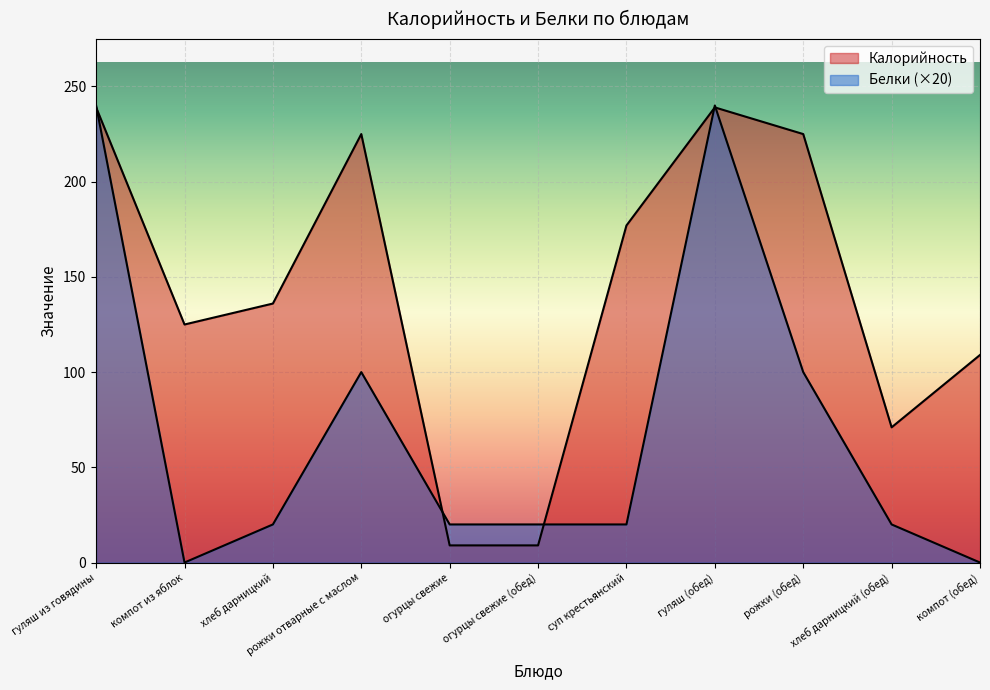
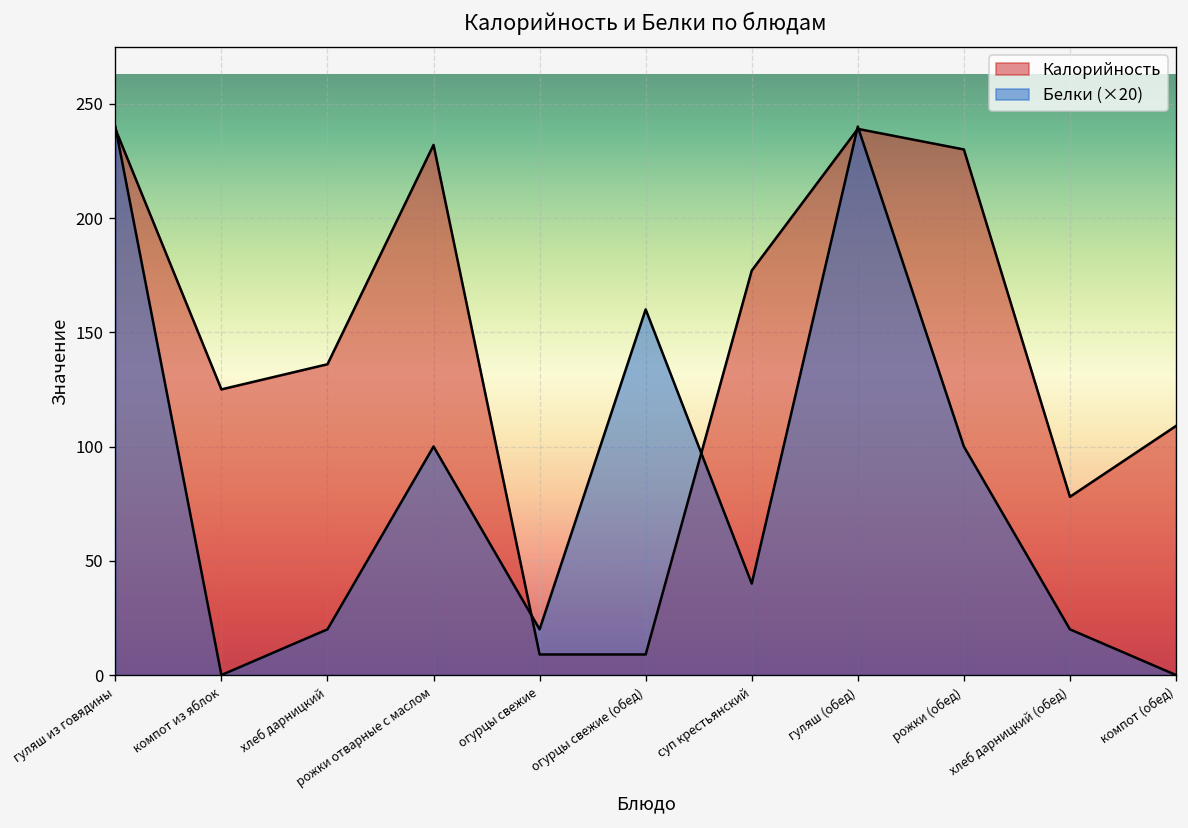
  {
    "Калорийность": {
      "компот из яблок": 125,
      "хлеб дарницкий": 136,
-     "рожки отварные с маслом": 225,
+     "рожки отварные с маслом": 232,
      "огурцы свежие": 9,
      "огурцы свежие (обед)": 9,
      "суп крестьянский": 177,
-     "рожки (обед)": 225,
-     "хлеб дарницкий (обед)": 71,
+     "рожки (обед)": 230,
+     "хлеб дарницкий (обед)": 78,
      "компот (обед)": 109
    },
    "Белки (×20)": {
      "компот из яблок": 0,
      "хлеб дарницкий": 20,
      "рожки отварные с маслом": 100,
      "огурцы свежие": 20,
-     "огурцы свежие (обед)": 20,
-     "суп крестьянский": 20,
+     "огурцы свежие (обед)": 160,
+     "суп крестьянский": 40,
      "рожки (обед)": 100,
      "хлеб дарницкий (обед)": 20,
      "компот (обед)": 0
    }
  }
